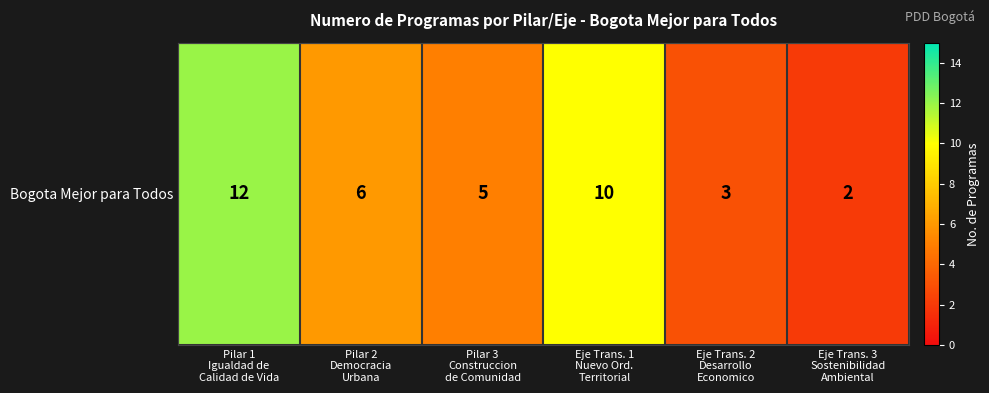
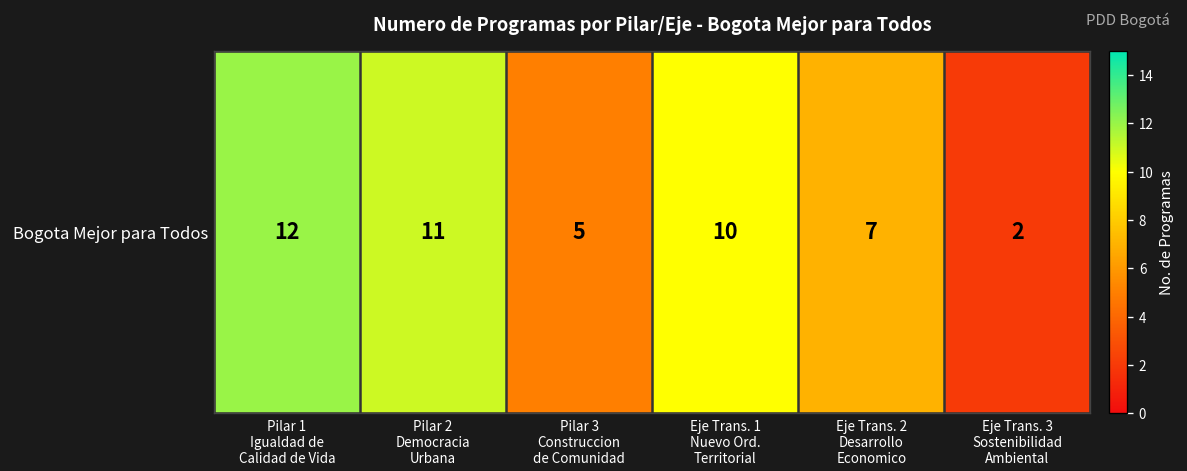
  {
    "Bogota Mejor para Todos": {
      "Pilar 1 Igualdad de Calidad de Vida": 12,
-     "Pilar 2 Democracia Urbana": 6,
+     "Pilar 2 Democracia Urbana": 11,
      "Pilar 3 Construccion de Comunidad": 5,
      "Eje Trans. 1 Nuevo Ord. Territorial": 10,
-     "Eje Trans. 2 Desarrollo Economico": 3,
+     "Eje Trans. 2 Desarrollo Economico": 7,
      "Eje Trans. 3 Sostenibilidad Ambiental": 2
    }
  }
